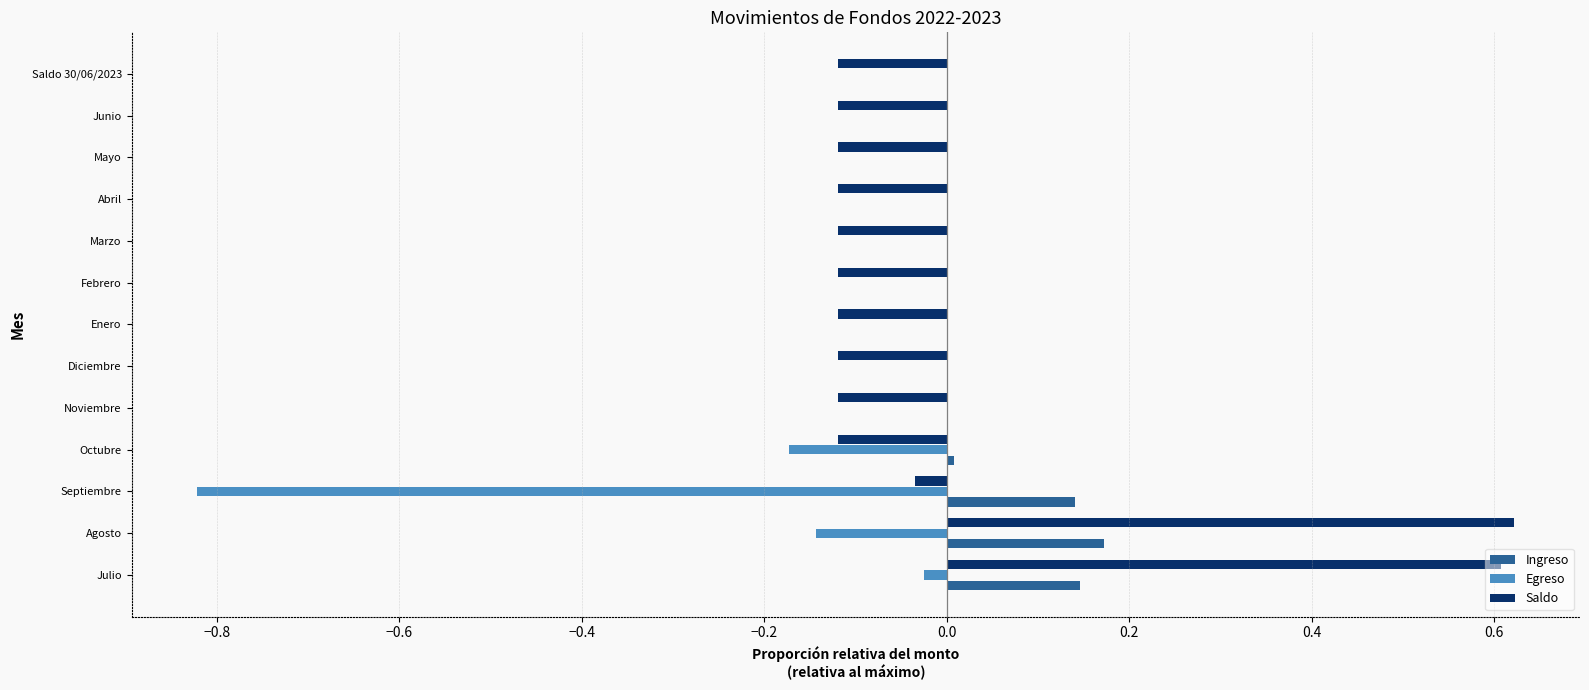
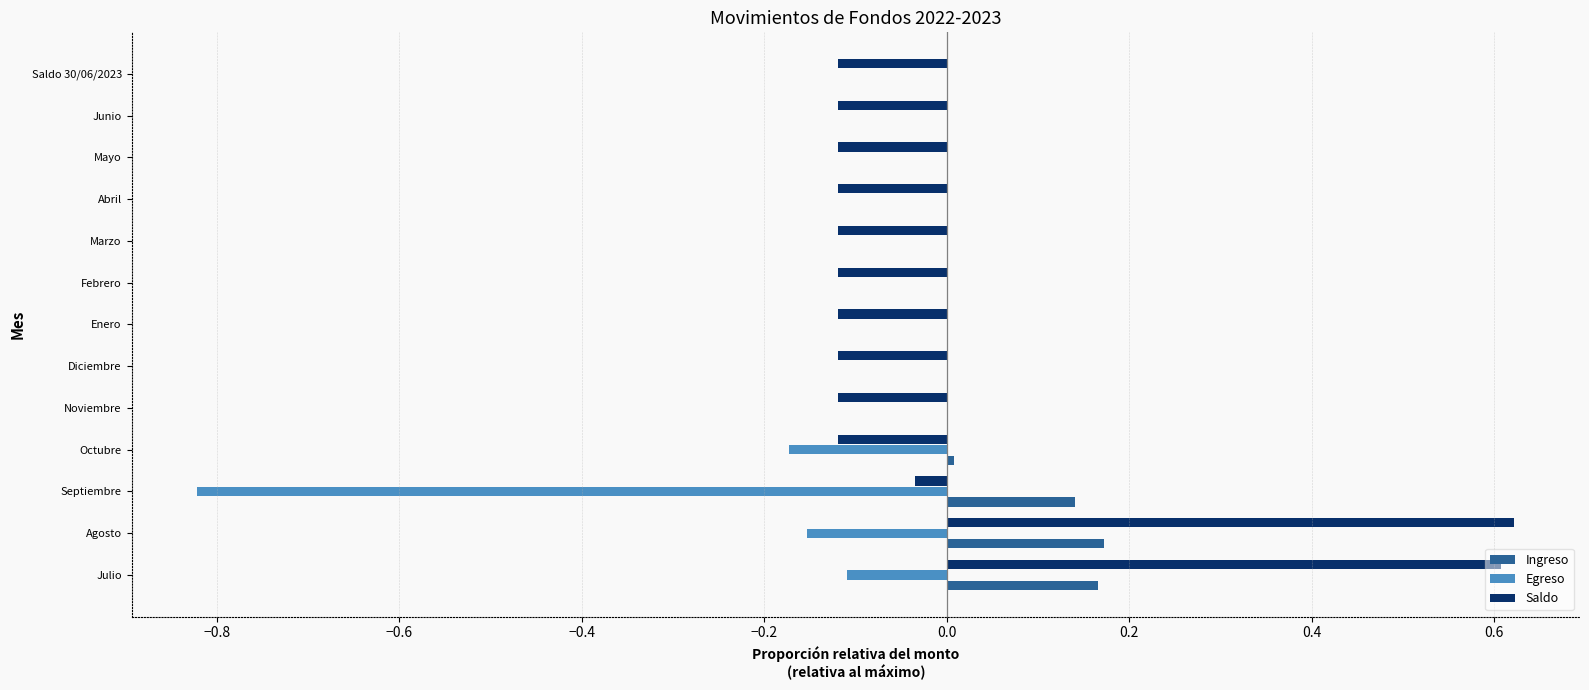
  {
    "Ingreso": {
      "Saldo 30/06/2023": 0.00,
      "Junio": 0.00,
      "Mayo": 0.00,
      "Abril": 0.00,
      "Marzo": 0.00,
      "Febrero": 0.00,
      "Enero": 0.00,
      "Diciembre": 0.00,
      "Noviembre": 0.00,
      "Octubre": 0.01,
      "Septiembre": 0.14,
      "Agosto": 0.17,
-     "Julio": 0.15
+     "Julio": 0.17
    },
    "Egreso": {
      "Saldo 30/06/2023": 0.00,
      "Junio": 0.00,
      "Mayo": 0.00,
      "Abril": 0.00,
      "Marzo": 0.00,
      "Febrero": 0.00,
      "Enero": 0.00,
      "Diciembre": 0.00,
      "Noviembre": 0.00,
      "Octubre": -0.17,
      "Septiembre": -0.82,
-     "Agosto": -0.14,
-     "Julio": -0.03
+     "Agosto": -0.15,
+     "Julio": -0.11
    },
    "Saldo": {
      "Saldo 30/06/2023": -0.12,
      "Junio": -0.12,
      "Mayo": -0.12,
      "Abril": -0.12,
      "Marzo": -0.12,
      "Febrero": -0.12,
      "Enero": -0.12,
      "Diciembre": -0.12,
      "Noviembre": -0.12,
      "Octubre": -0.12,
      "Septiembre": -0.03,
      "Agosto": 0.62
    }
  }
